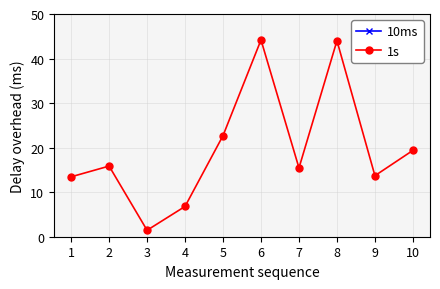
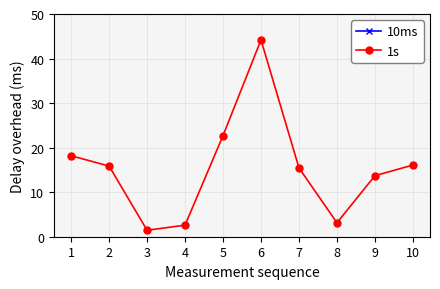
  {
    "1s": {
-     "1": 13,
+     "1": 18,
      "2": 16,
      "3": 1,
-     "4": 7,
+     "4": 3,
      "5": 23,
      "6": 44,
      "7": 15,
-     "8": 44,
+     "8": 3,
      "9": 14,
-     "10": 19
+     "10": 16
    }
  }
